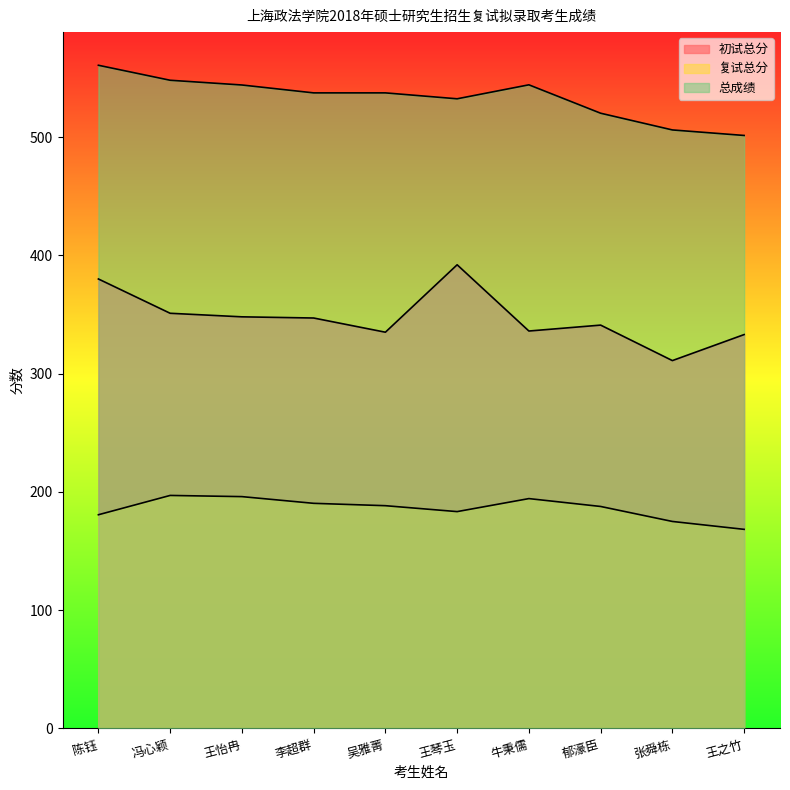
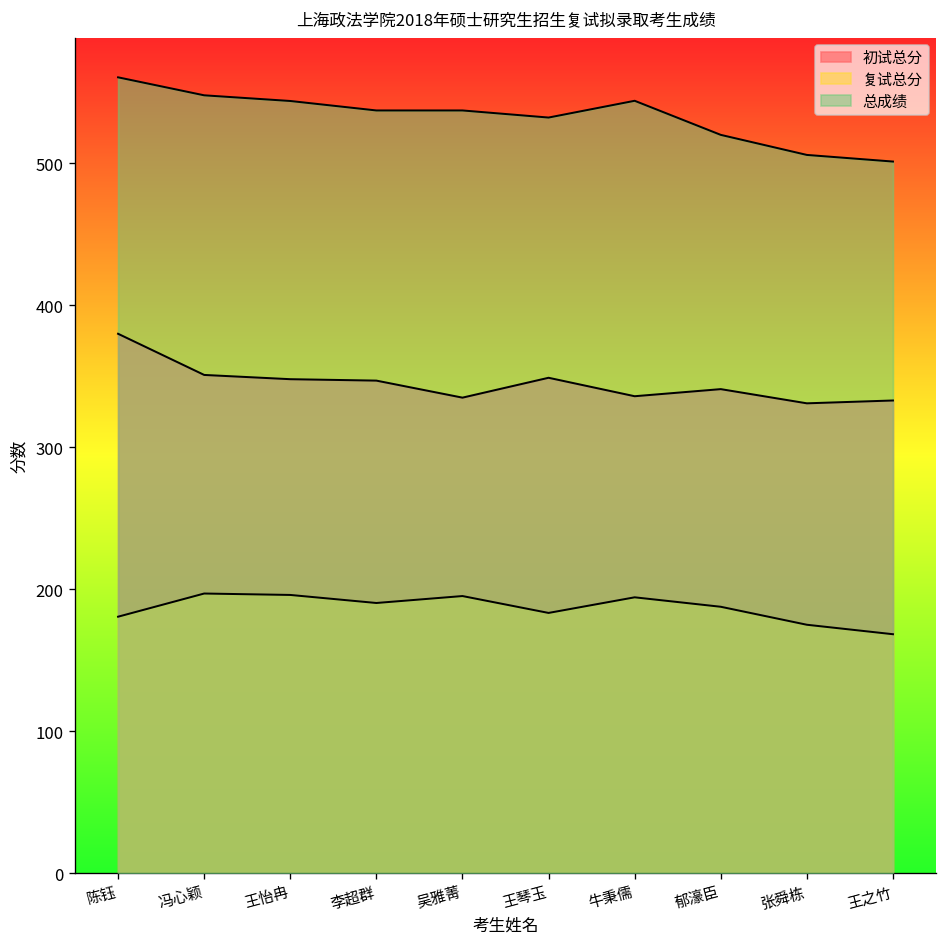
  {
    "初试总分": {
      "陈钰": 380,
      "冯心颖": 351,
      "王怡冉": 348,
      "李超群": 347,
      "吴雅菁": 335,
-     "王琴玉": 392,
+     "王琴玉": 349,
      "牛秉儒": 336,
      "郁濠臣": 341,
-     "张舜栋": 311,
+     "张舜栋": 331,
      "王之竹": 333
    },
    "复试总分": {
      "陈钰": 181,
      "冯心颖": 197,
      "王怡冉": 196,
      "李超群": 190,
-     "吴雅菁": 188,
+     "吴雅菁": 195,
      "王琴玉": 183,
      "牛秉儒": 194,
      "郁濠臣": 188,
      "张舜栋": 175,
      "王之竹": 168
    },
    "总成绩": {
      "陈钰": 561,
      "冯心颖": 548,
      "王怡冉": 544,
      "李超群": 537,
      "吴雅菁": 537,
      "王琴玉": 532,
      "牛秉儒": 544,
      "郁濠臣": 520,
      "张舜栋": 506,
      "王之竹": 501
    }
  }
